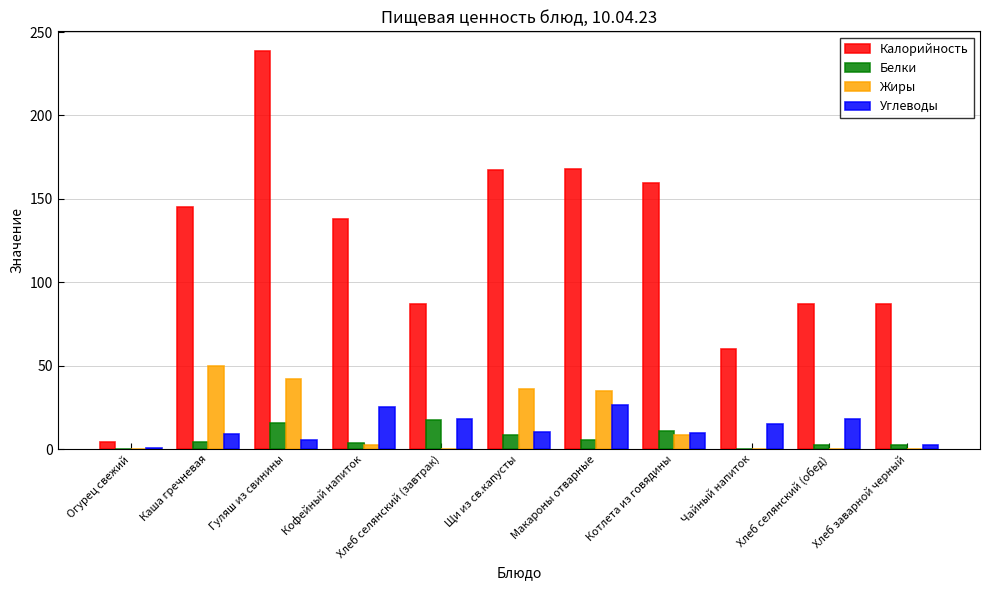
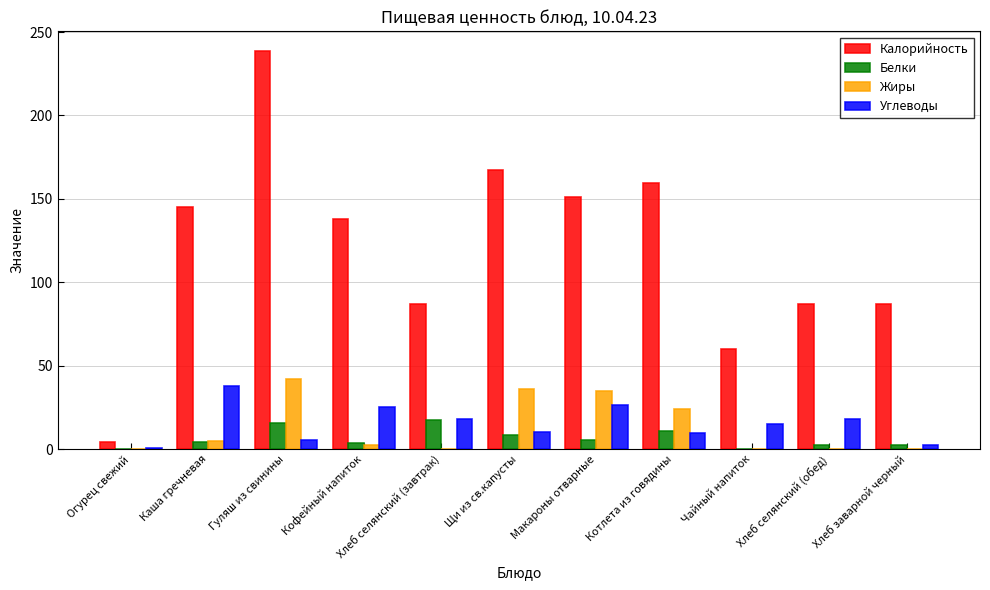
  {
    "Калорийность": {
      "Огурец свежий": 4,
      "Каша гречневая": 145,
      "Гуляш из свинины": 239,
      "Кофейный напиток": 138,
      "Хлеб селянский (завтрак)": 87,
      "Щи из св.капусты": 168,
-     "Макароны отварные": 168,
+     "Макароны отварные": 151,
      "Котлета из говядины": 160,
      "Чайный напиток": 60,
      "Хлеб селянский (обед)": 87,
      "Хлеб заварной черный": 87
    },
    "Белки": {
      "Каша гречневая": 5,
      "Гуляш из свинины": 16,
      "Кофейный напиток": 4,
      "Хлеб селянский (завтрак)": 17,
      "Щи из св.капусты": 9,
      "Макароны отварные": 6,
      "Котлета из говядины": 11,
      "Хлеб селянский (обед)": 3,
      "Хлеб заварной черный": 3
    },
    "Жиры": {
-     "Каша гречневая": 50,
+     "Каша гречневая": 5,
      "Гуляш из свинины": 42,
      "Кофейный напиток": 3,
      "Щи из св.капусты": 36,
      "Макароны отварные": 35,
-     "Котлета из говядины": 9
+     "Котлета из говядины": 24
    },
    "Углеводы": {
-     "Каша гречневая": 9,
+     "Каша гречневая": 38,
      "Гуляш из свинины": 6,
      "Кофейный напиток": 25,
      "Хлеб селянский (завтрак)": 18,
      "Щи из св.капусты": 10,
      "Макароны отварные": 26,
      "Котлета из говядины": 10,
      "Чайный напиток": 15,
      "Хлеб селянский (обед)": 18,
      "Хлеб заварной черный": 3
    }
  }
